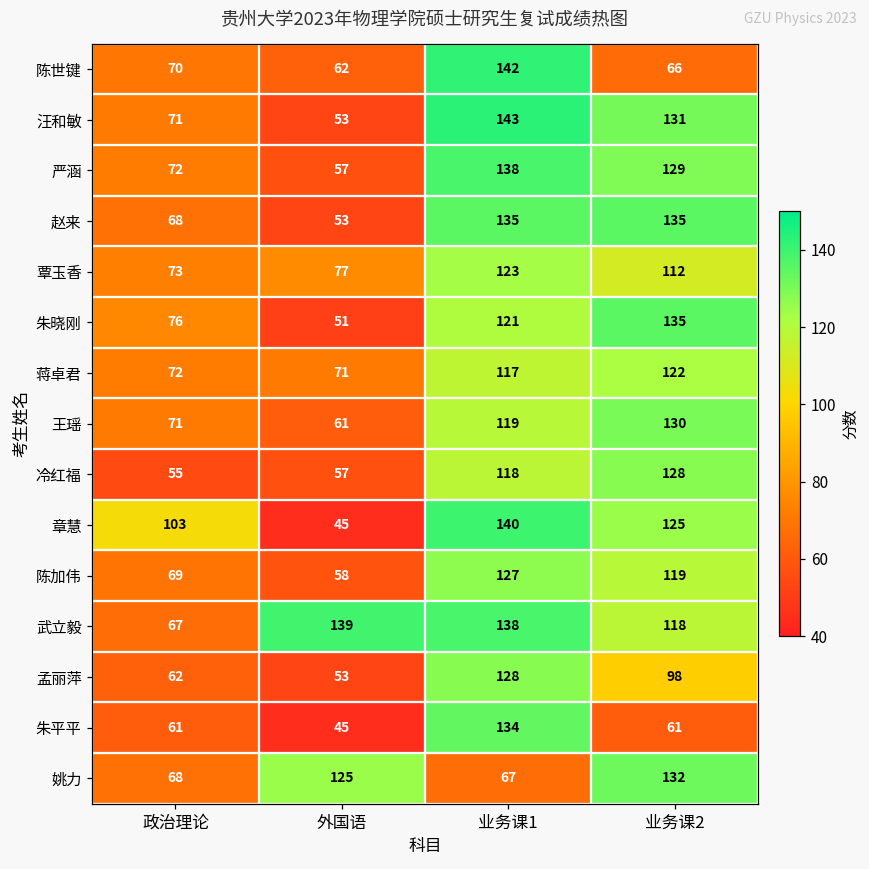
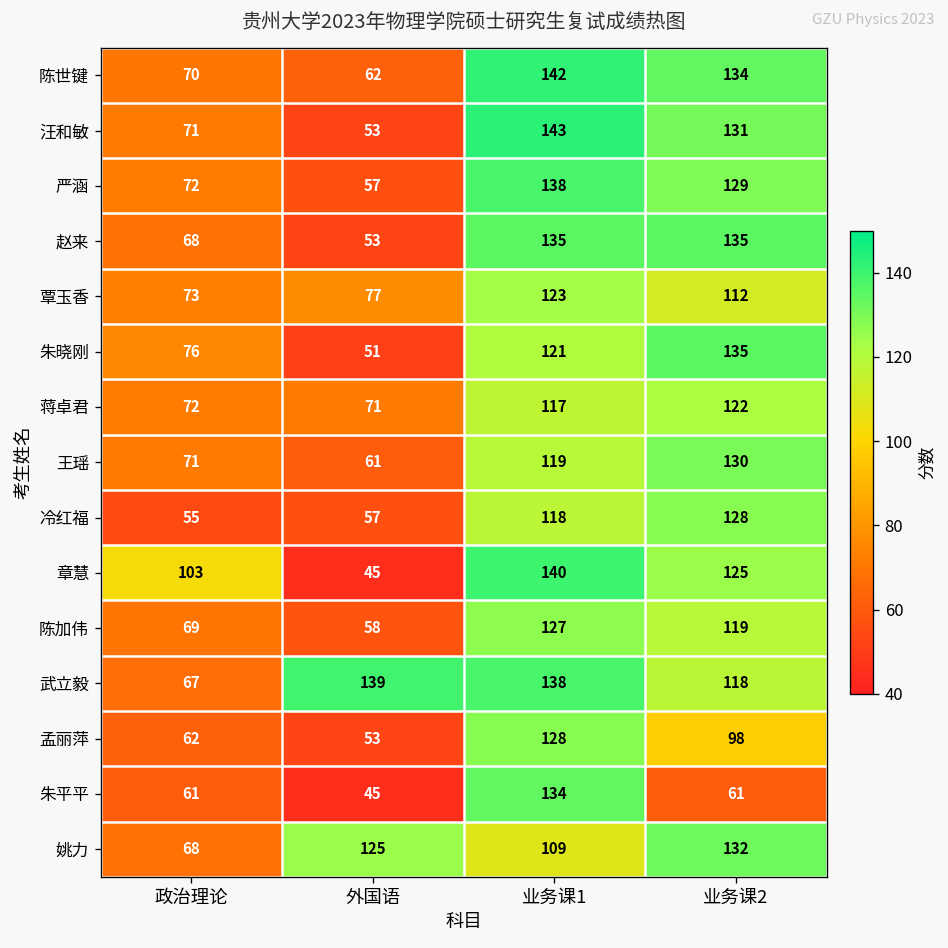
  {
    "陈世键": {
      "政治理论": 70,
      "外国语": 62,
      "业务课1": 142,
-     "业务课2": 66
+     "业务课2": 134
    },
    "汪和敏": {
      "政治理论": 71,
      "外国语": 53,
      "业务课1": 143,
      "业务课2": 131
    },
    "严涵": {
      "政治理论": 72,
      "外国语": 57,
      "业务课1": 138,
      "业务课2": 129
    },
    "赵来": {
      "政治理论": 68,
      "外国语": 53,
      "业务课1": 135,
      "业务课2": 135
    },
    "覃玉香": {
      "政治理论": 73,
      "外国语": 77,
      "业务课1": 123,
      "业务课2": 112
    },
    "朱晓刚": {
      "政治理论": 76,
      "外国语": 51,
      "业务课1": 121,
      "业务课2": 135
    },
    "蒋卓君": {
      "政治理论": 72,
      "外国语": 71,
      "业务课1": 117,
      "业务课2": 122
    },
    "王瑶": {
      "政治理论": 71,
      "外国语": 61,
      "业务课1": 119,
      "业务课2": 130
    },
    "冷红福": {
      "政治理论": 55,
      "外国语": 57,
      "业务课1": 118,
      "业务课2": 128
    },
    "章慧": {
      "政治理论": 103,
      "外国语": 45,
      "业务课1": 140,
      "业务课2": 125
    },
    "陈加伟": {
      "政治理论": 69,
      "外国语": 58,
      "业务课1": 127,
      "业务课2": 119
    },
    "武立毅": {
      "政治理论": 67,
      "外国语": 139,
      "业务课1": 138,
      "业务课2": 118
    },
    "孟丽萍": {
      "政治理论": 62,
      "外国语": 53,
      "业务课1": 128,
      "业务课2": 98
    },
    "朱平平": {
      "政治理论": 61,
      "外国语": 45,
      "业务课1": 134,
      "业务课2": 61
    },
    "姚力": {
      "政治理论": 68,
      "外国语": 125,
-     "业务课1": 67,
+     "业务课1": 109,
      "业务课2": 132
    }
  }
